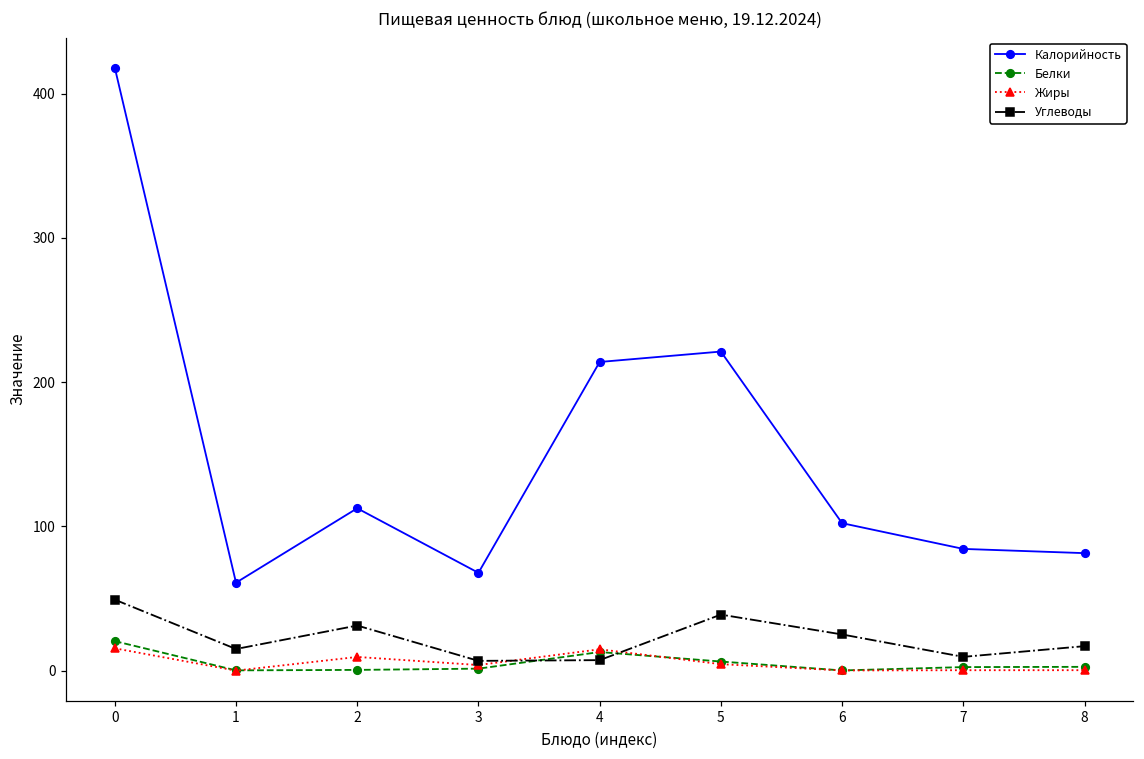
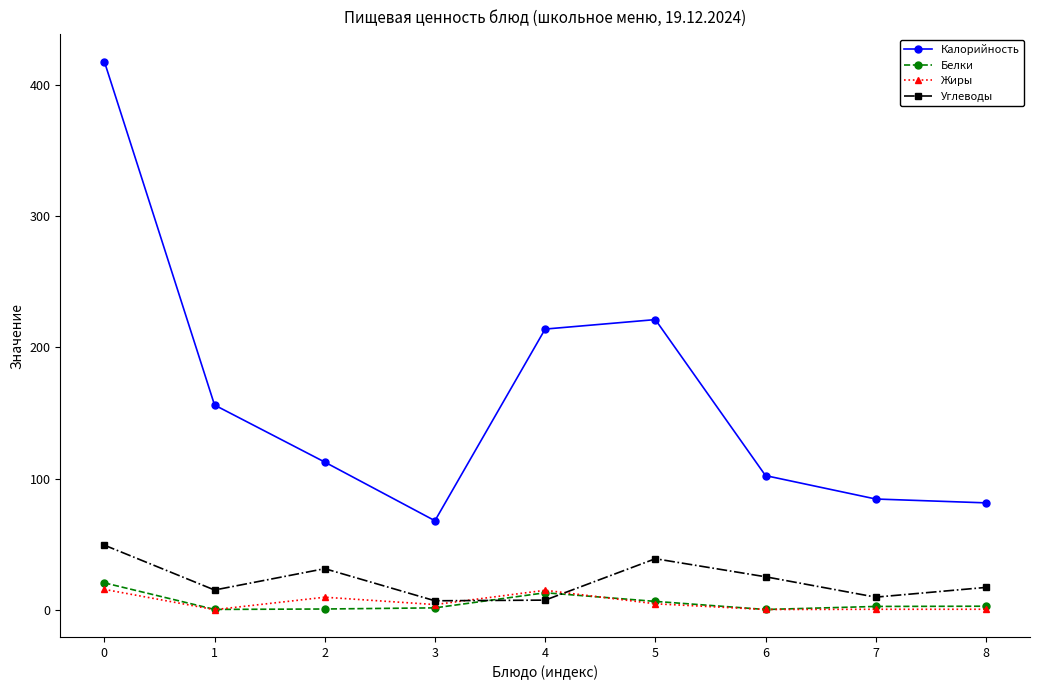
  {
    "Калорийность": {
      "0": 418,
-     "1": 61,
+     "1": 156,
      "2": 113,
      "3": 68,
      "4": 214,
      "5": 221,
      "6": 102,
      "7": 84,
      "8": 81
    },
    "Белки": {
      "0": 20,
      "2": 1,
      "3": 1,
      "7": 2,
      "8": 3
    },
    "Жиры": {
      "0": 15,
      "2": 10,
      "3": 4,
      "7": 0,
      "8": 0
    },
    "Углеводы": {
      "0": 49,
      "1": 15,
      "2": 31,
      "3": 7,
      "4": 7,
      "5": 39,
      "6": 25,
      "7": 10,
      "8": 17
    }
  }
